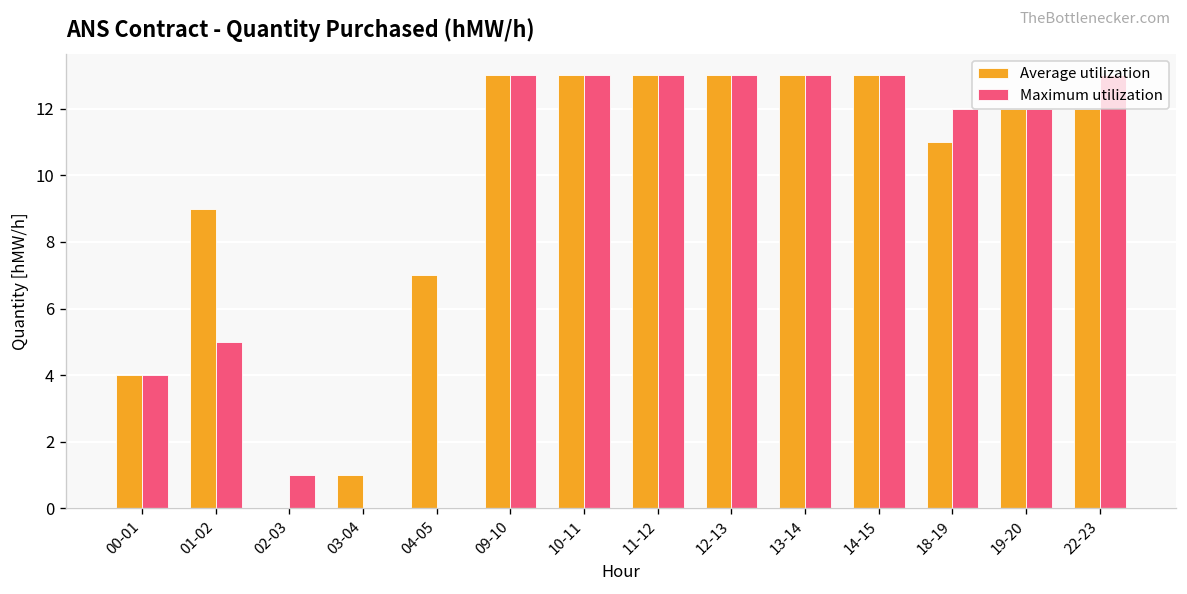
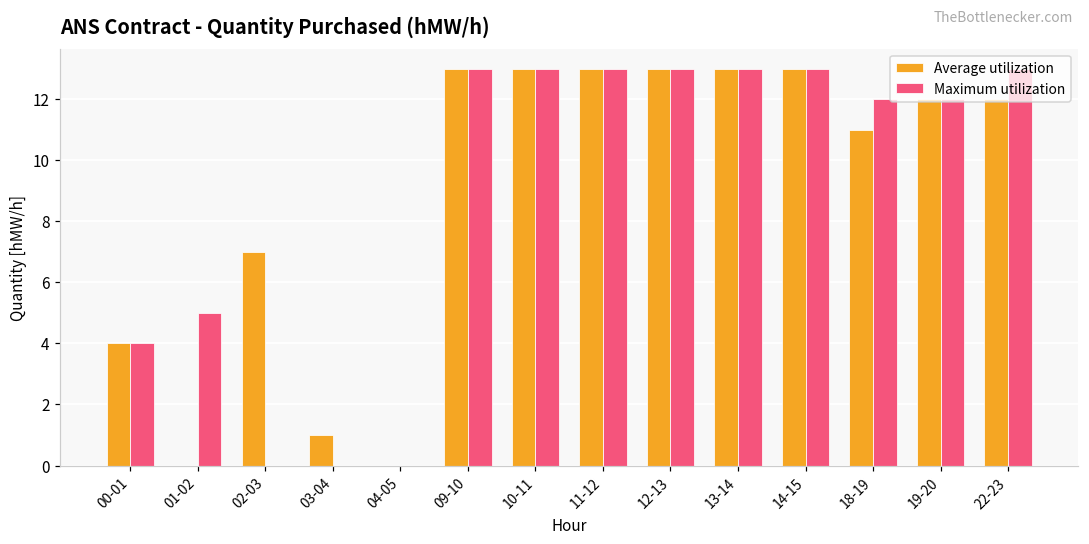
  {
    "Average utilization": {
      "00-01": 4,
-     "01-02": 9,
-     "02-03": 0,
+     "01-02": 0,
+     "02-03": 7,
      "03-04": 1,
-     "04-05": 7,
+     "04-05": 0,
      "09-10": 13,
      "10-11": 13,
      "11-12": 13,
      "12-13": 13,
      "13-14": 13,
      "14-15": 13,
      "18-19": 11
    },
    "Maximum utilization": {
      "00-01": 4,
      "01-02": 5,
-     "02-03": 1,
+     "02-03": 0,
      "03-04": 0,
      "04-05": 0,
      "09-10": 13,
      "10-11": 13,
      "11-12": 13,
      "12-13": 13,
      "13-14": 13,
      "14-15": 13,
      "18-19": 12
    }
  }
